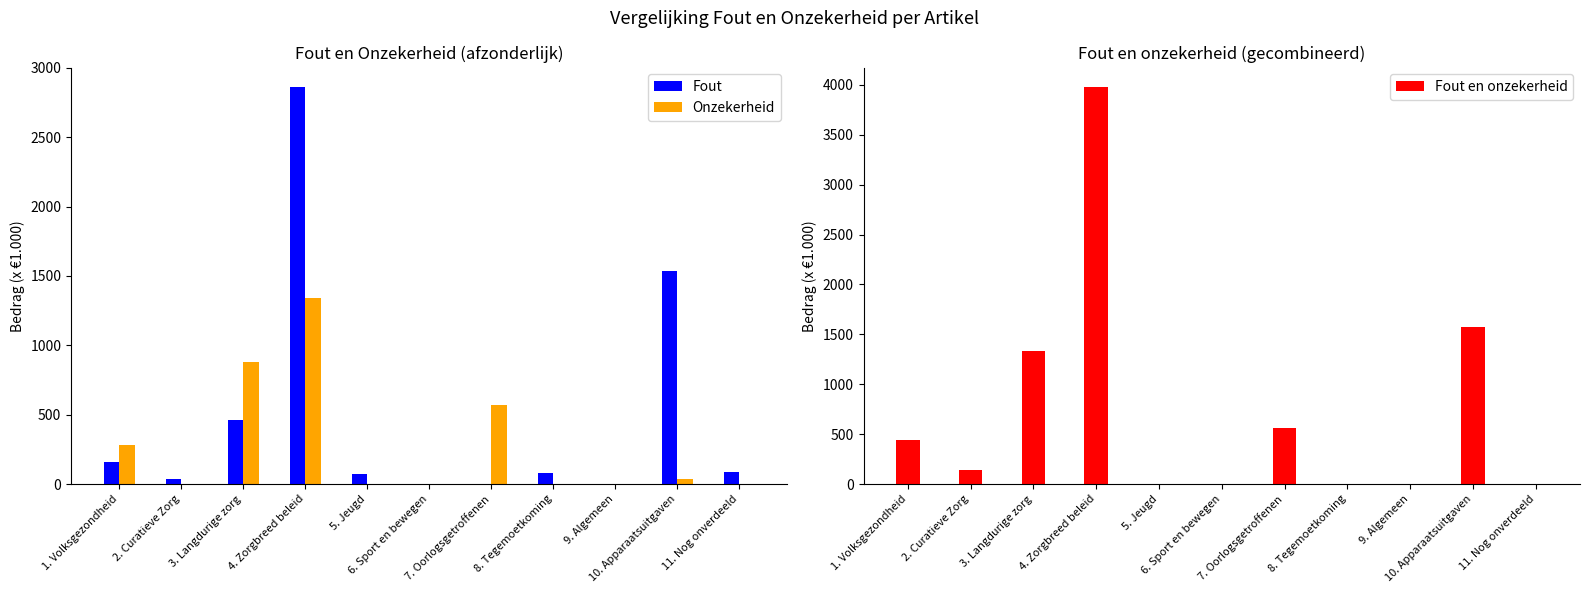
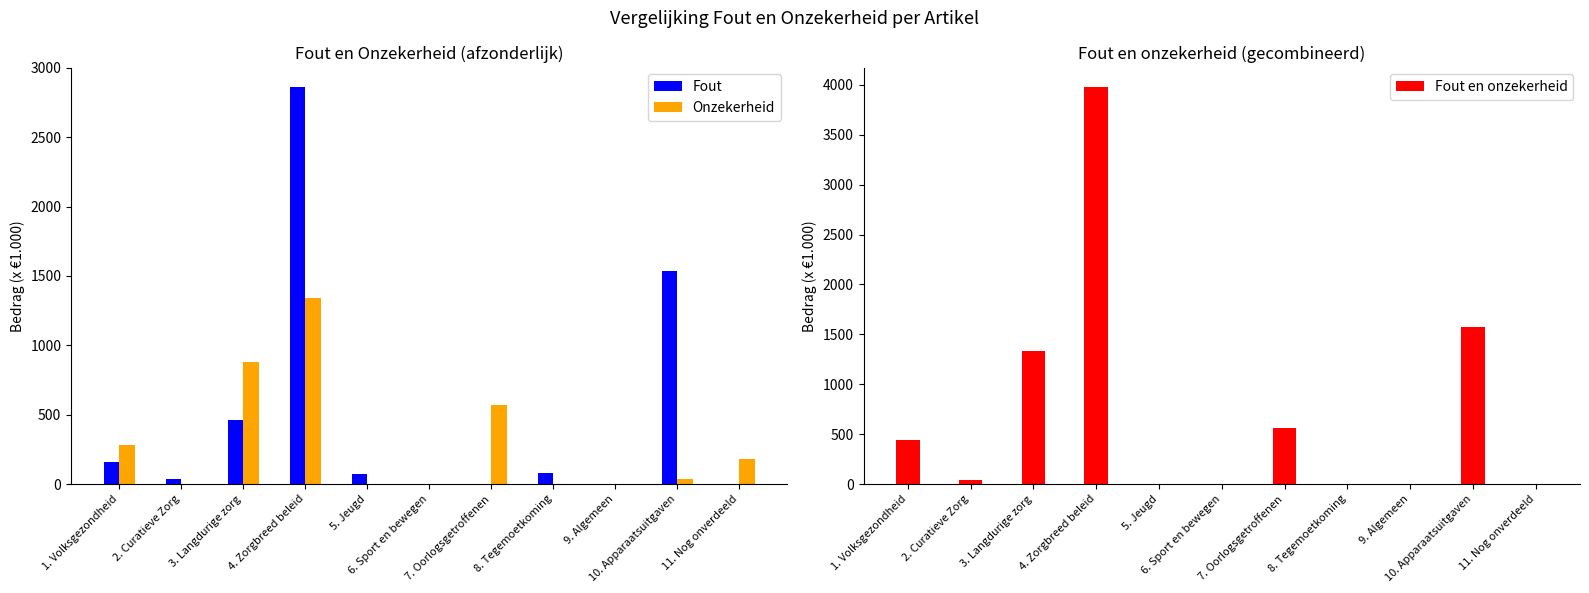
  {
    "Fout en Onzekerheid (afzonderlijk)": {
      "Fout": {
        "1. Volksgezondheid": 160,
        "2. Curatieve Zorg": 40,
        "3. Langdurige zorg": 460,
        "4. Zorgbreed beleid": 2860,
        "5. Jeugd": 70,
        "6. Sport en bewegen": 0,
        "7. Oorlogsgetroffenen": 0,
        "8. Tegemoetkoming": 80,
        "9. Algemeen": 0,
        "10. Apparaatsuitgaven": 1540,
-       "11. Nog onverdeeld": 90
+       "11. Nog onverdeeld": 0
      },
      "Onzekerheid": {
        "1. Volksgezondheid": 280,
        "2. Curatieve Zorg": 0,
        "3. Langdurige zorg": 880,
        "4. Zorgbreed beleid": 1340,
        "5. Jeugd": 0,
        "6. Sport en bewegen": 0,
        "7. Oorlogsgetroffenen": 570,
        "8. Tegemoetkoming": 0,
        "9. Algemeen": 0,
        "10. Apparaatsuitgaven": 40,
-       "11. Nog onverdeeld": 0
+       "11. Nog onverdeeld": 180
      }
    },
    "Fout en onzekerheid (gecombineerd)": {
      "1. Volksgezondheid": 400,
-     "2. Curatieve Zorg": 100,
+     "2. Curatieve Zorg": 0,
      "3. Langdurige zorg": 1300,
      "4. Zorgbreed beleid": 4000,
      "5. Jeugd": 0,
      "6. Sport en bewegen": 0,
      "7. Oorlogsgetroffenen": 600,
      "8. Tegemoetkoming": 0,
      "9. Algemeen": 0,
      "10. Apparaatsuitgaven": 1600,
      "11. Nog onverdeeld": 0
    }
  }
